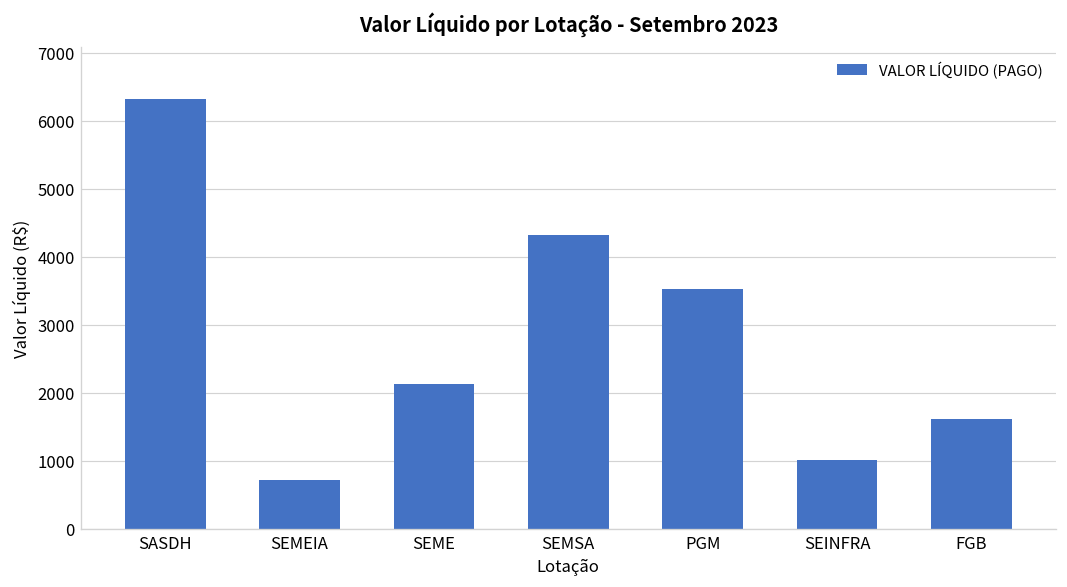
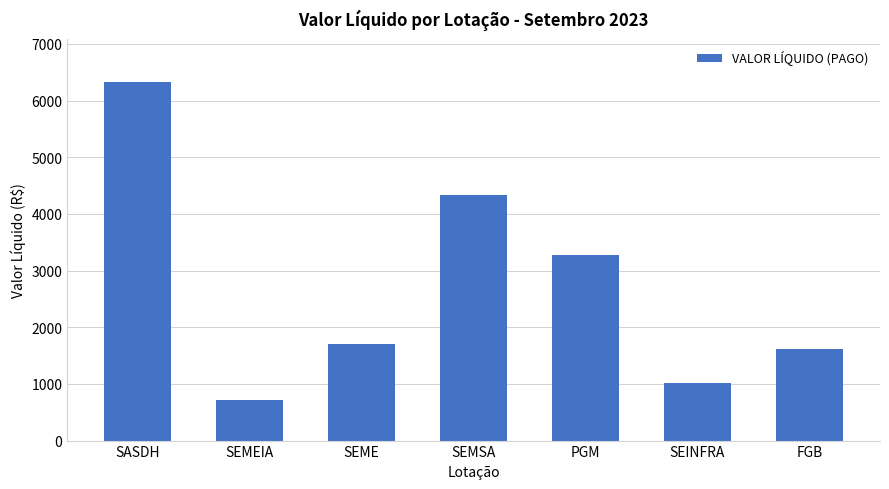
  {
    "SASDH": 6300,
    "SEMEIA": 700,
-   "SEME": 2100,
+   "SEME": 1700,
    "SEMSA": 4300,
-   "PGM": 3500,
+   "PGM": 3300,
    "SEINFRA": 1000,
    "FGB": 1600
  }
